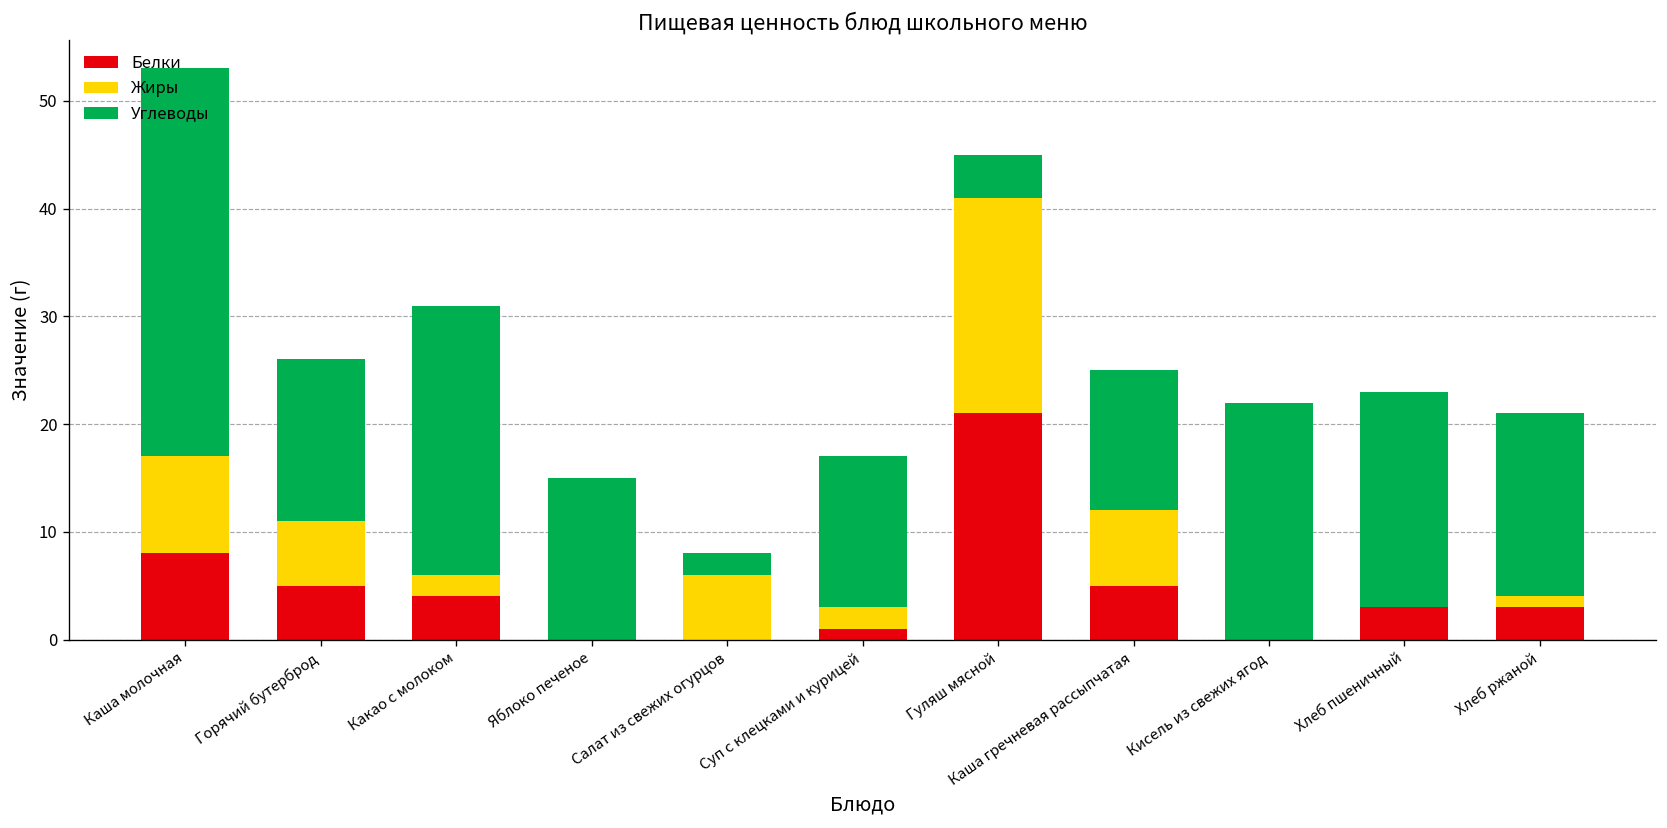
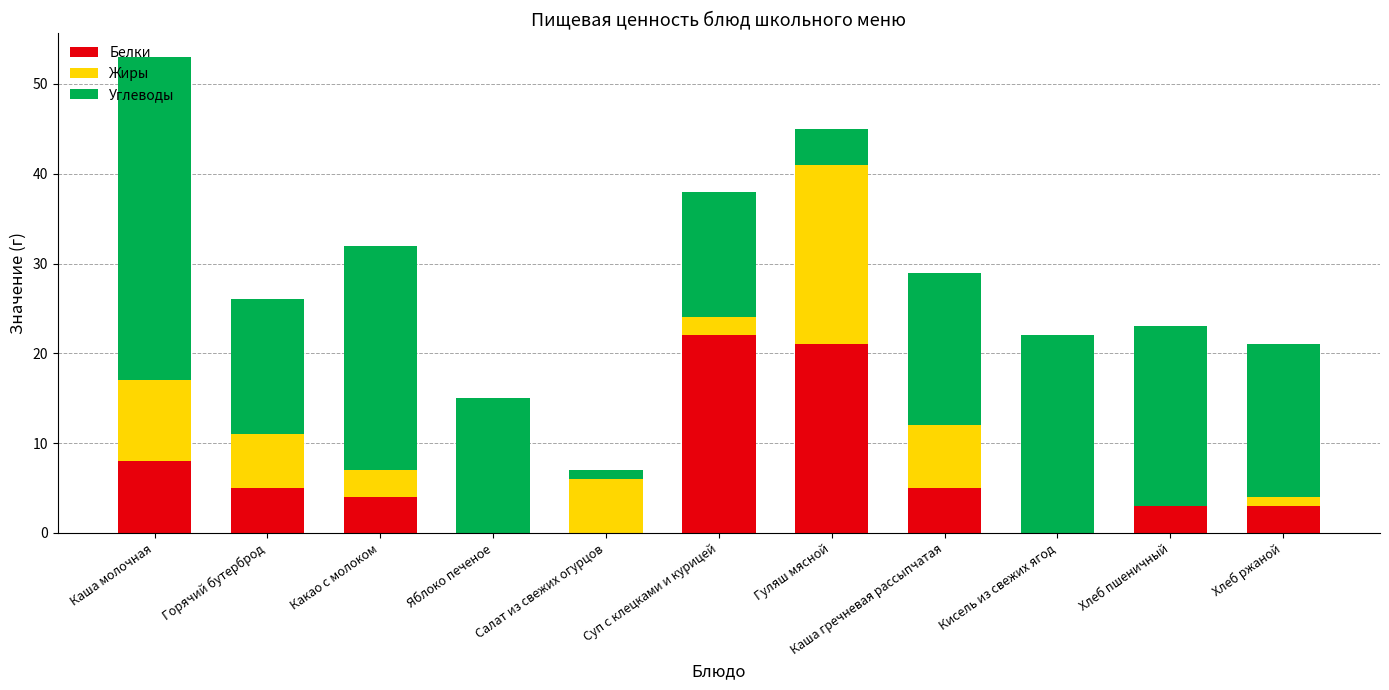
  {
    "Белки": {
      "Каша молочная": 8,
      "Горячий бутерброд": 5,
      "Какао с молоком": 4,
      "Яблоко печеное": 0,
      "Салат из свежих огурцов": 0,
-     "Суп с клецками и курицей": 1,
+     "Суп с клецками и курицей": 22,
      "Гуляш мясной": 21,
      "Каша гречневая рассыпчатая": 5,
      "Кисель из свежих ягод": 0,
      "Хлеб пшеничный": 3,
      "Хлеб ржаной": 3
    },
    "Жиры": {
      "Каша молочная": 9,
      "Горячий бутерброд": 6,
-     "Какао с молоком": 2,
+     "Какао с молоком": 3,
      "Яблоко печеное": 0,
      "Салат из свежих огурцов": 6,
      "Суп с клецками и курицей": 2,
      "Гуляш мясной": 20,
      "Каша гречневая рассыпчатая": 7,
      "Кисель из свежих ягод": 0,
      "Хлеб пшеничный": 0,
      "Хлеб ржаной": 1
    },
    "Углеводы": {
      "Каша молочная": 36,
      "Горячий бутерброд": 15,
      "Какао с молоком": 25,
      "Яблоко печеное": 15,
-     "Салат из свежих огурцов": 2,
+     "Салат из свежих огурцов": 1,
      "Суп с клецками и курицей": 14,
      "Гуляш мясной": 4,
-     "Каша гречневая рассыпчатая": 13,
+     "Каша гречневая рассыпчатая": 17,
      "Кисель из свежих ягод": 22,
      "Хлеб пшеничный": 20,
      "Хлеб ржаной": 17
    }
  }
